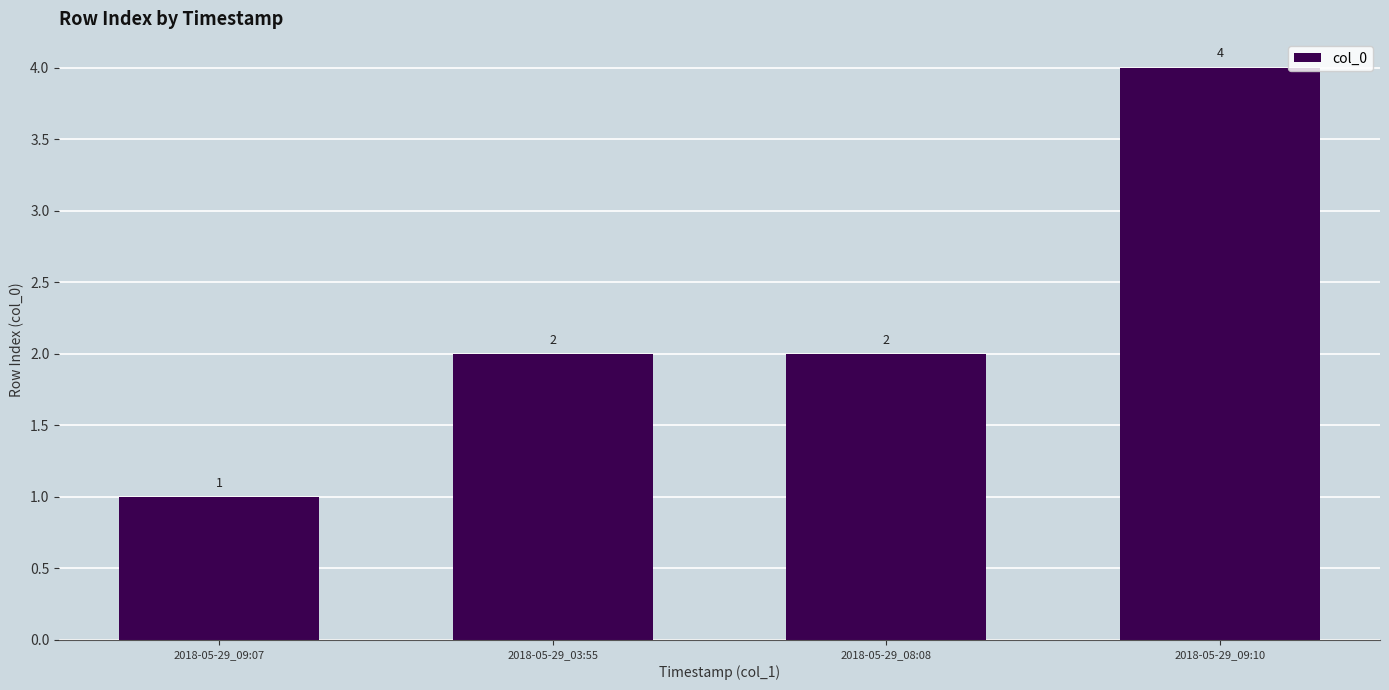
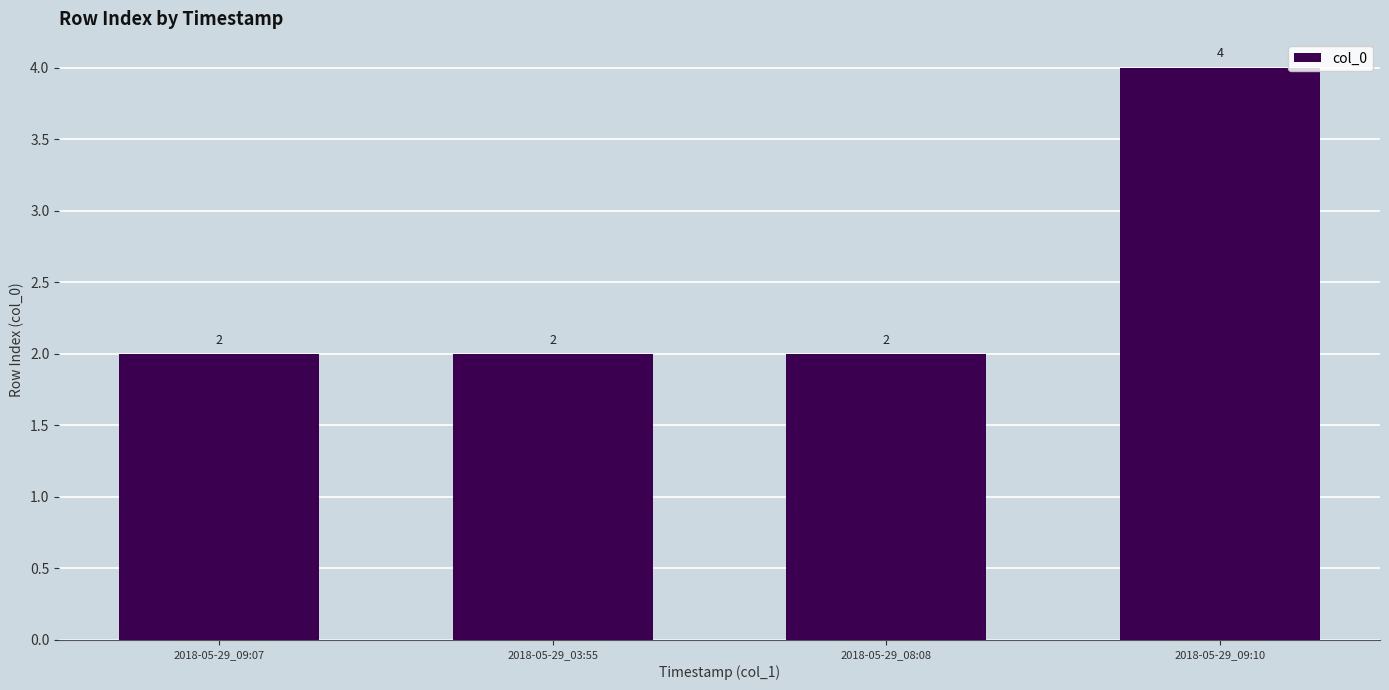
  {
-   "2018-05-29_09:07": 1,
+   "2018-05-29_09:07": 2,
    "2018-05-29_03:55": 2,
    "2018-05-29_08:08": 2,
    "2018-05-29_09:10": 4
  }
